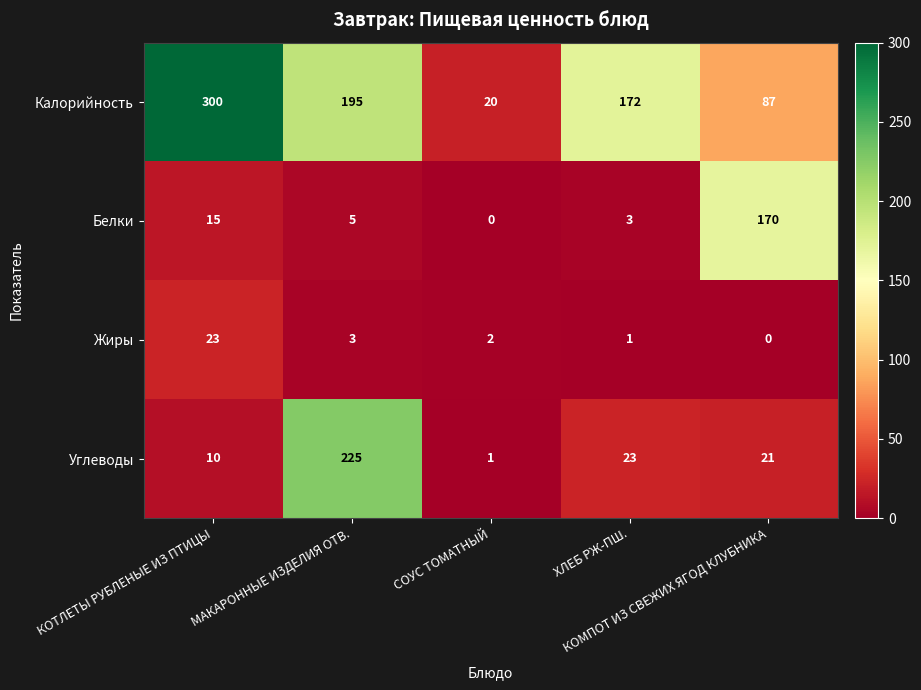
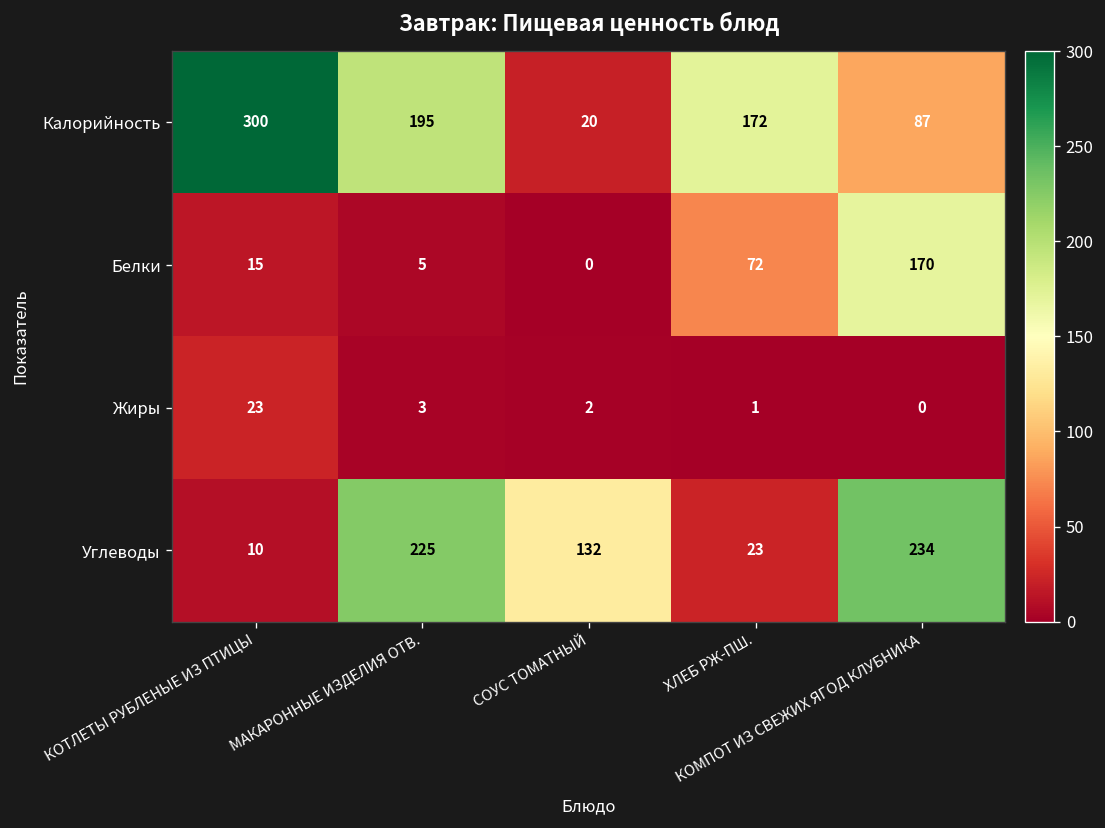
  {
    "Калорийность": {
      "КОТЛЕТЫ РУБЛЕНЫЕ ИЗ ПТИЦЫ": 300,
      "МАКАРОННЫЕ ИЗДЕЛИЯ ОТВ.": 195,
      "СОУС ТОМАТНЫЙ": 20,
      "ХЛЕБ РЖ-ПШ.": 172,
      "КОМПОТ ИЗ СВЕЖИХ ЯГОД КЛУБНИКА": 87
    },
    "Белки": {
      "КОТЛЕТЫ РУБЛЕНЫЕ ИЗ ПТИЦЫ": 15,
      "МАКАРОННЫЕ ИЗДЕЛИЯ ОТВ.": 5,
      "СОУС ТОМАТНЫЙ": 0,
-     "ХЛЕБ РЖ-ПШ.": 3,
+     "ХЛЕБ РЖ-ПШ.": 72,
      "КОМПОТ ИЗ СВЕЖИХ ЯГОД КЛУБНИКА": 170
    },
    "Жиры": {
      "КОТЛЕТЫ РУБЛЕНЫЕ ИЗ ПТИЦЫ": 23,
      "МАКАРОННЫЕ ИЗДЕЛИЯ ОТВ.": 3,
      "СОУС ТОМАТНЫЙ": 2,
      "ХЛЕБ РЖ-ПШ.": 1,
      "КОМПОТ ИЗ СВЕЖИХ ЯГОД КЛУБНИКА": 0
    },
    "Углеводы": {
      "КОТЛЕТЫ РУБЛЕНЫЕ ИЗ ПТИЦЫ": 10,
      "МАКАРОННЫЕ ИЗДЕЛИЯ ОТВ.": 225,
-     "СОУС ТОМАТНЫЙ": 1,
+     "СОУС ТОМАТНЫЙ": 132,
      "ХЛЕБ РЖ-ПШ.": 23,
-     "КОМПОТ ИЗ СВЕЖИХ ЯГОД КЛУБНИКА": 21
+     "КОМПОТ ИЗ СВЕЖИХ ЯГОД КЛУБНИКА": 234
    }
  }
